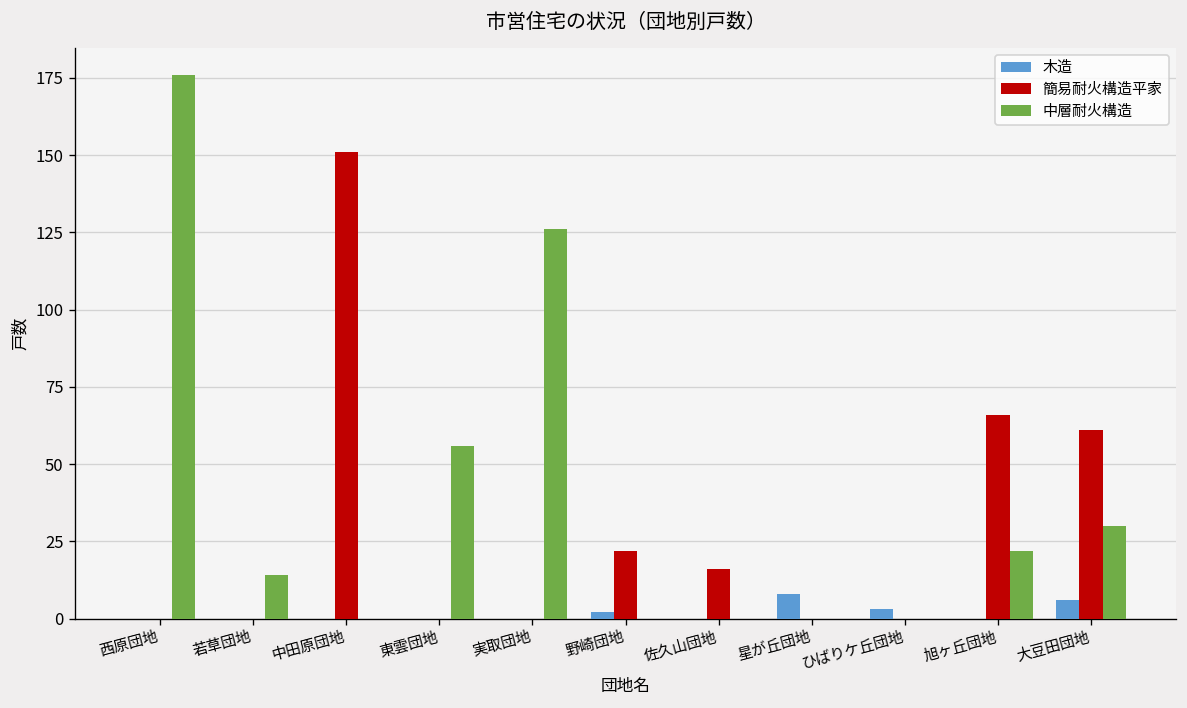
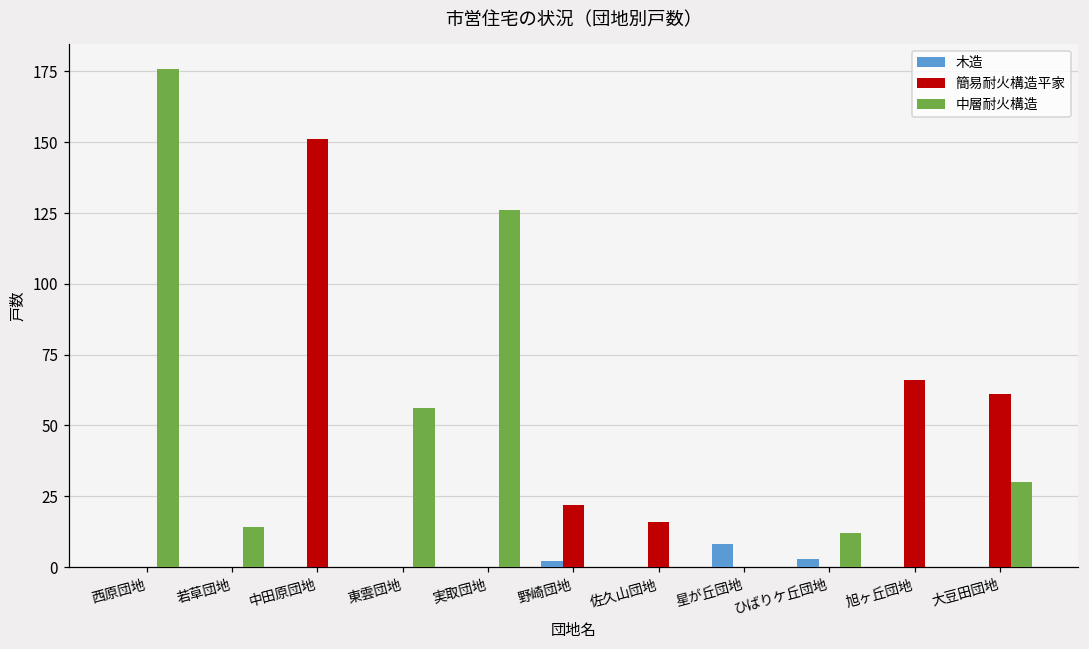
  {
    "木造": {
      "西原団地": 0,
      "若草団地": 0,
      "中田原団地": 0,
      "東雲団地": 0,
      "実取団地": 0,
      "野崎団地": 2,
      "佐久山団地": 0,
      "星が丘団地": 8,
      "ひばりケ丘団地": 3,
      "旭ヶ丘団地": 0,
-     "大豆田団地": 6
+     "大豆田団地": 0
    },
    "簡易耐火構造平家": {
      "西原団地": 0,
      "若草団地": 0,
      "中田原団地": 151,
      "東雲団地": 0,
      "実取団地": 0,
      "野崎団地": 22,
      "佐久山団地": 16,
      "星が丘団地": 0,
      "ひばりケ丘団地": 0,
      "旭ヶ丘団地": 66,
      "大豆田団地": 61
    },
    "中層耐火構造": {
      "西原団地": 176,
      "若草団地": 14,
      "中田原団地": 0,
      "東雲団地": 56,
      "実取団地": 126,
      "野崎団地": 0,
      "佐久山団地": 0,
      "星が丘団地": 0,
-     "ひばりケ丘団地": 0,
-     "旭ヶ丘団地": 22,
+     "ひばりケ丘団地": 12,
+     "旭ヶ丘団地": 0,
      "大豆田団地": 30
    }
  }
